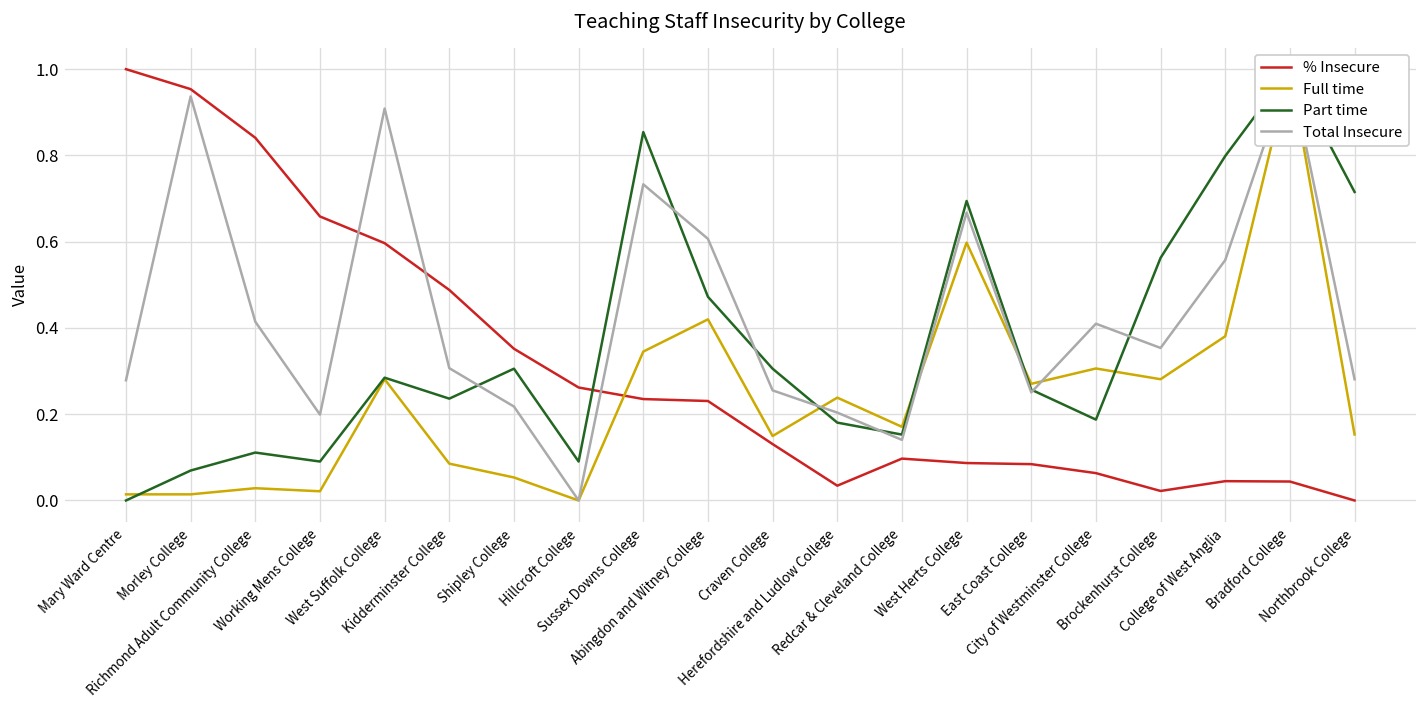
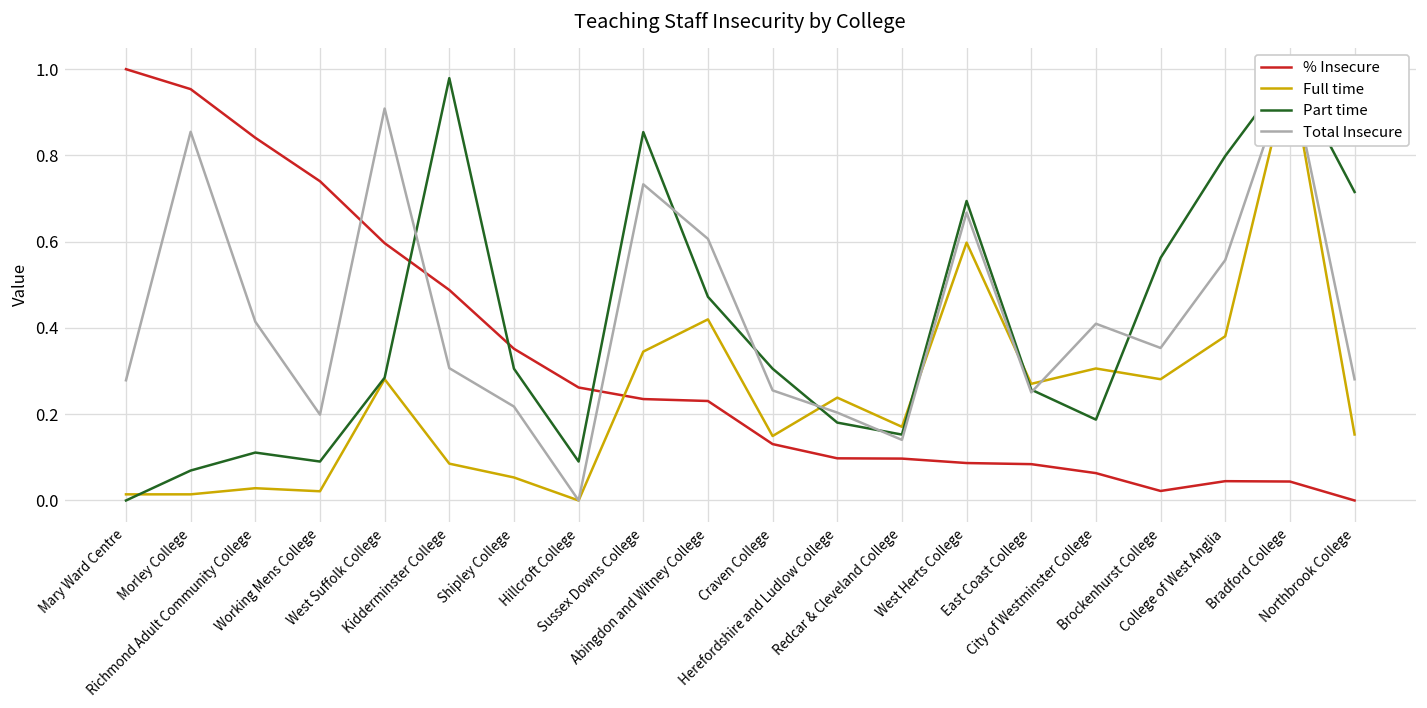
  {
    "% Insecure": {
      "Mary Ward Centre": 1.00,
      "Morley College": 0.95,
      "Richmond Adult Community College": 0.84,
-     "Working Mens College": 0.66,
+     "Working Mens College": 0.74,
      "West Suffolk College": 0.60,
      "Kidderminster College": 0.49,
      "Shipley College": 0.35,
      "Hillcroft College": 0.26,
      "Sussex Downs College": 0.24,
      "Abingdon and Witney College": 0.23,
      "Craven College": 0.13,
-     "Herefordshire and Ludlow College": 0.03,
+     "Herefordshire and Ludlow College": 0.10,
      "Redcar & Cleveland College": 0.10,
      "West Herts College": 0.09,
      "East Coast College": 0.08,
      "City of Westminster College": 0.06,
      "Brockenhurst College": 0.02,
      "College of West Anglia": 0.04,
      "Bradford College": 0.04,
      "Northbrook College": 0.00
    },
    "Full time": {
      "Mary Ward Centre": 0.01,
      "Morley College": 0.01,
      "Richmond Adult Community College": 0.03,
      "Working Mens College": 0.02,
      "Kidderminster College": 0.09,
      "Shipley College": 0.05,
      "Sussex Downs College": 0.35,
      "Abingdon and Witney College": 0.42,
      "Craven College": 0.15,
      "Herefordshire and Ludlow College": 0.24,
      "Redcar & Cleveland College": 0.17,
      "West Herts College": 0.60,
      "East Coast College": 0.27,
      "City of Westminster College": 0.31,
      "Brockenhurst College": 0.28,
      "College of West Anglia": 0.38,
      "Northbrook College": 0.15
    },
    "Part time": {
      "Mary Ward Centre": 0.00,
      "Morley College": 0.07,
      "Richmond Adult Community College": 0.11,
      "Working Mens College": 0.09,
-     "Kidderminster College": 0.24,
+     "Kidderminster College": 0.98,
      "Shipley College": 0.31,
      "Hillcroft College": 0.09,
      "Sussex Downs College": 0.85,
      "Abingdon and Witney College": 0.47,
      "Craven College": 0.31,
      "Herefordshire and Ludlow College": 0.18,
      "Redcar & Cleveland College": 0.15,
      "West Herts College": 0.69,
      "City of Westminster College": 0.19,
      "Brockenhurst College": 0.56,
      "College of West Anglia": 0.80,
      "Northbrook College": 0.72
    },
    "Total Insecure": {
      "Mary Ward Centre": 0.28,
-     "Morley College": 0.94,
+     "Morley College": 0.85,
      "Richmond Adult Community College": 0.41,
      "Working Mens College": 0.20,
      "West Suffolk College": 0.91,
      "Kidderminster College": 0.31,
      "Shipley College": 0.22,
      "Sussex Downs College": 0.73,
      "Abingdon and Witney College": 0.61,
      "Craven College": 0.26,
      "Herefordshire and Ludlow College": 0.20,
      "Redcar & Cleveland College": 0.14,
      "West Herts College": 0.67,
      "City of Westminster College": 0.41,
      "Brockenhurst College": 0.35,
      "College of West Anglia": 0.56,
      "Northbrook College": 0.28
    }
  }
